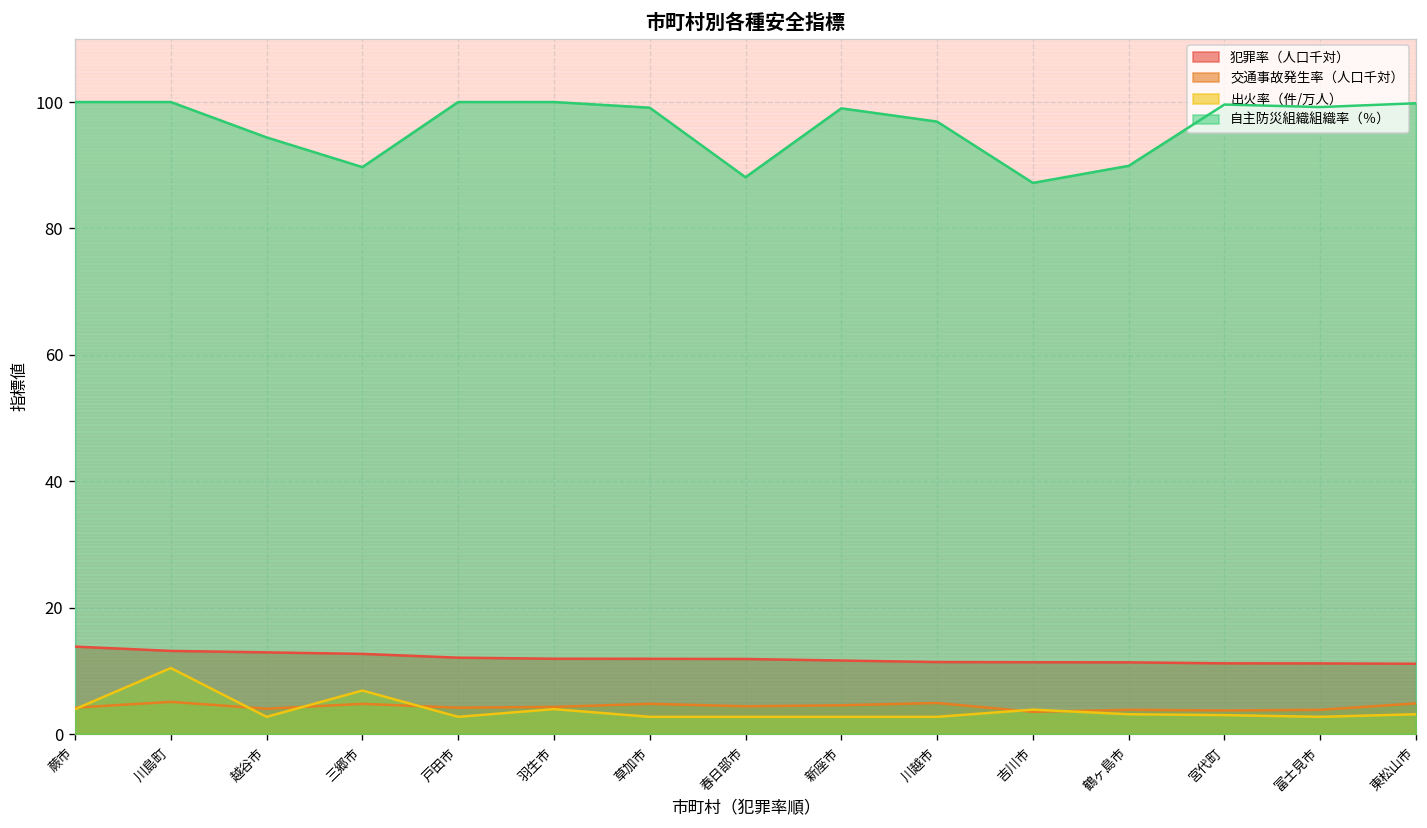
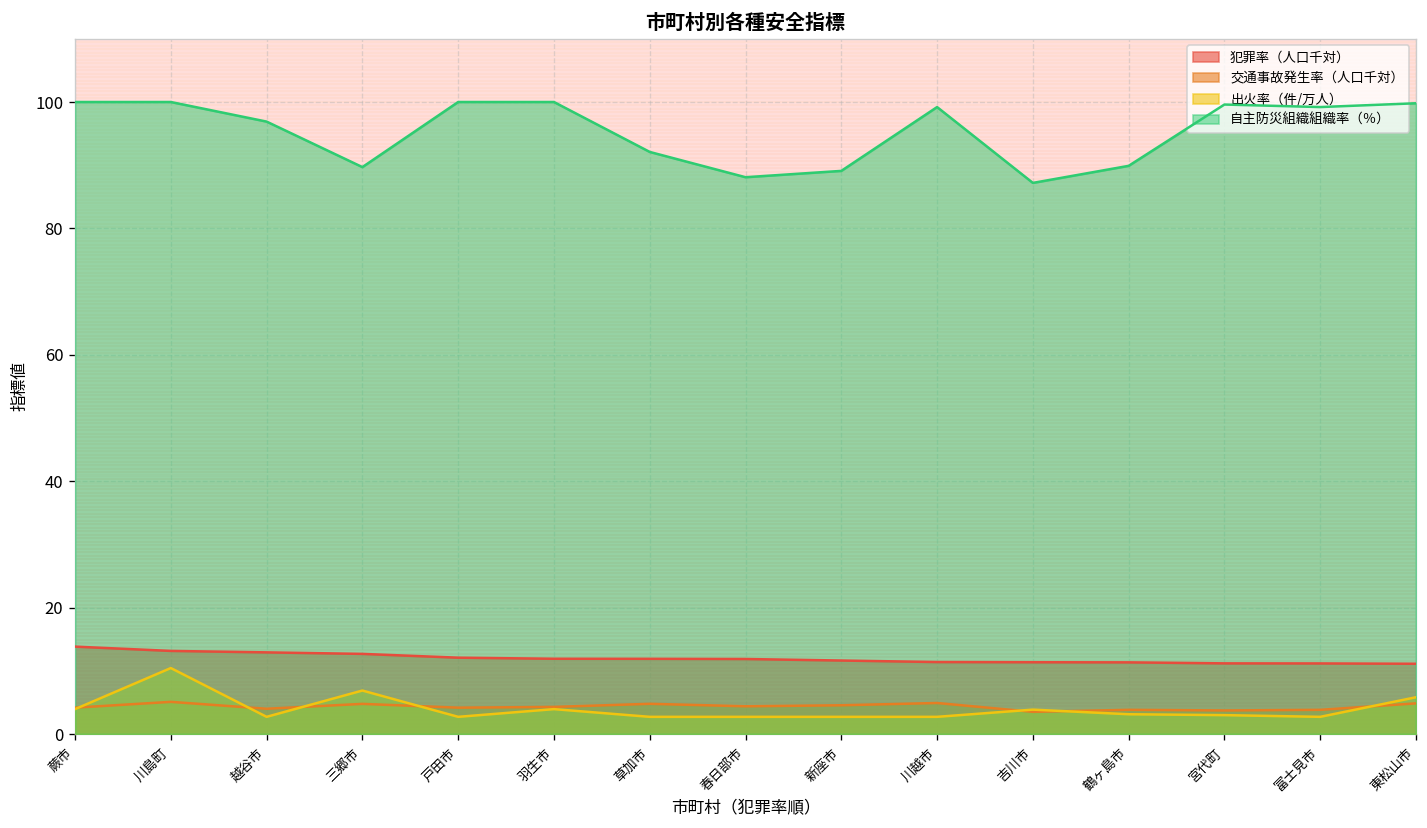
  {
    "出火率（件/万人）": {
      "川島町": 10,
      "越谷市": 3,
      "三郷市": 7,
      "戸田市": 3,
      "草加市": 3,
      "春日部市": 3,
      "新座市": 3,
      "川越市": 3,
      "鶴ヶ島市": 3,
      "宮代町": 3,
      "富士見市": 3,
-     "東松山市": 3
+     "東松山市": 6
    },
    "自主防災組織組織率（％）": {
      "蕨市": 100,
      "川島町": 100,
-     "越谷市": 94,
+     "越谷市": 97,
      "三郷市": 90,
      "戸田市": 100,
      "羽生市": 100,
-     "草加市": 99,
+     "草加市": 92,
      "春日部市": 88,
-     "新座市": 99,
-     "川越市": 97,
+     "新座市": 89,
+     "川越市": 99,
      "吉川市": 87,
      "鶴ヶ島市": 90,
      "東松山市": 100
    }
  }
